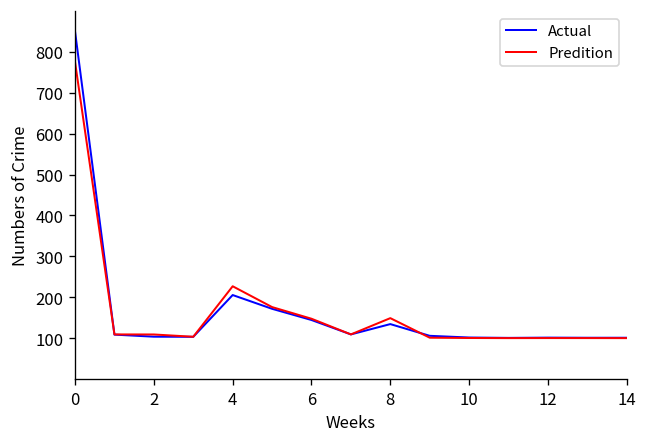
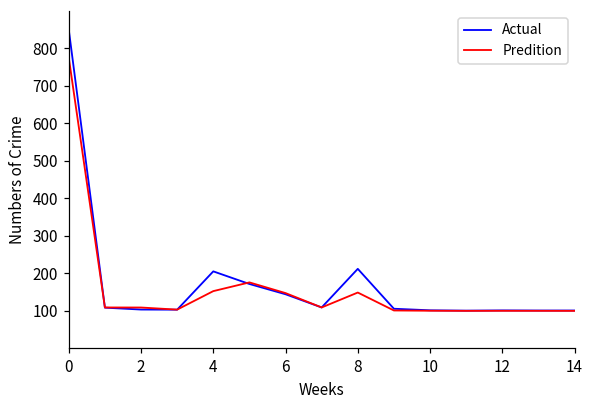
  {
    "Actual": {
      "0": 850,
      "4": 210,
-     "8": 130
+     "8": 210
    },
    "Predition": {
      "0": 780,
-     "4": 230,
+     "4": 150,
      "8": 150
    }
  }
